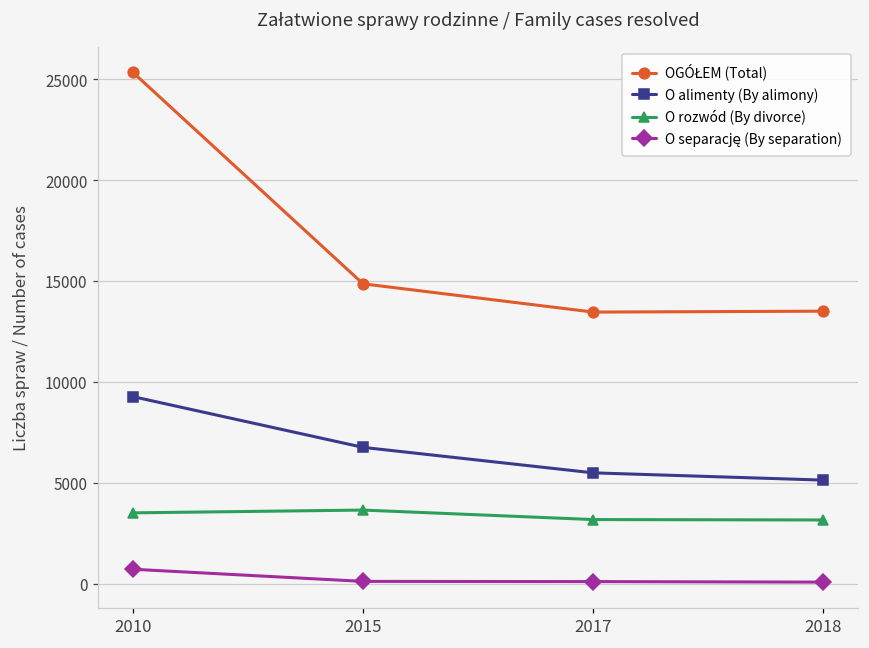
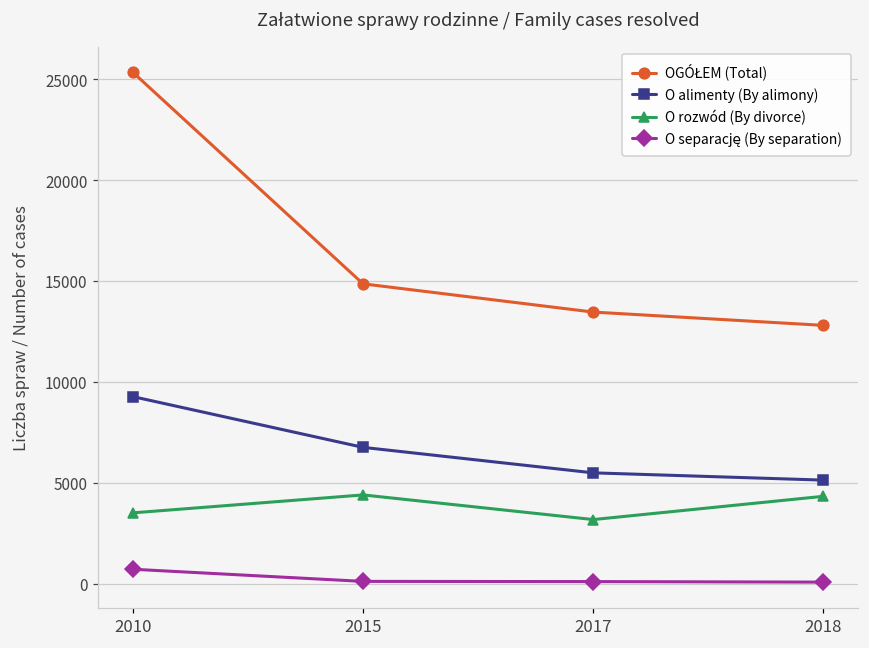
  {
    "OGÓŁEM (Total)": {
      "2010": 25300,
      "2015": 14900,
      "2017": 13500,
-     "2018": 13500
+     "2018": 12800
    },
    "O alimenty (By alimony)": {
      "2010": 9300,
      "2015": 6800,
      "2017": 5500,
      "2018": 5100
    },
    "O rozwód (By divorce)": {
      "2010": 3500,
-     "2015": 3700,
+     "2015": 4400,
      "2017": 3200,
-     "2018": 3200
+     "2018": 4300
    },
    "O separację (By separation)": {
      "2010": 700,
      "2015": 100,
      "2017": 100,
      "2018": 100
    }
  }
